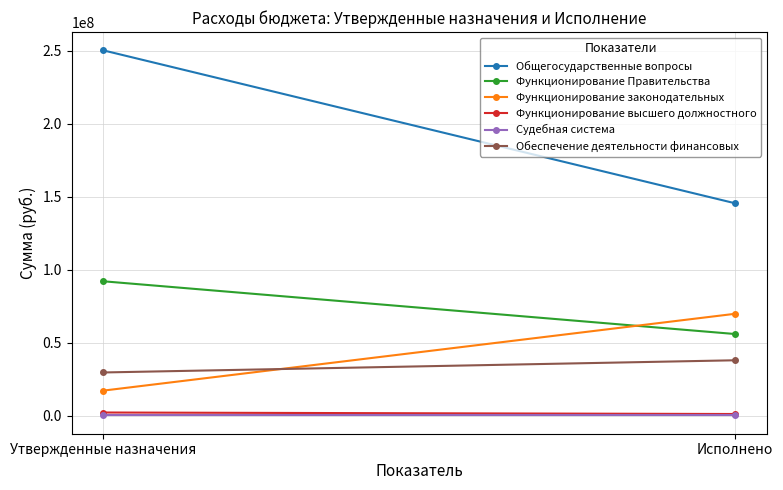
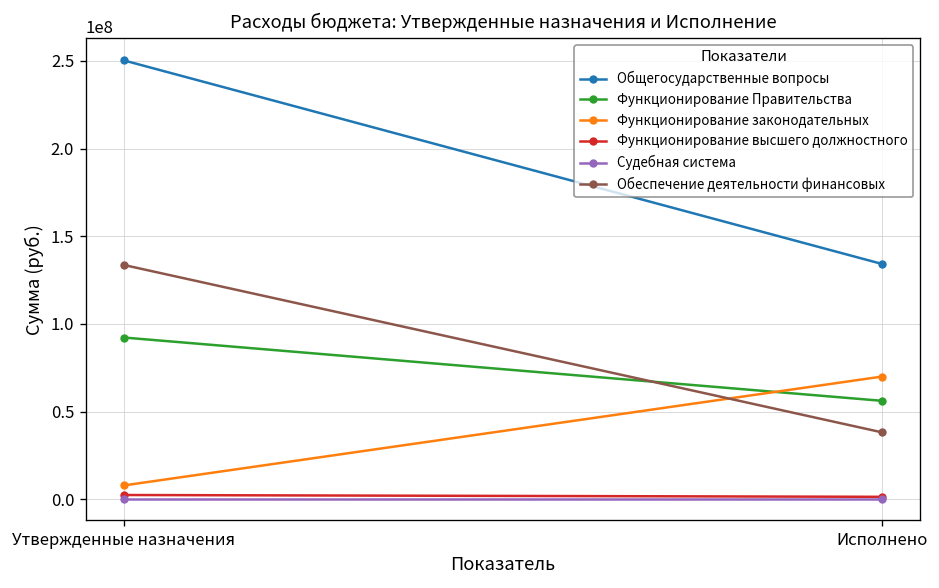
  {
    "Общегосударственные вопросы": {
      "Утвержденные назначения": 250000000,
-     "Исполнено": 146000000
+     "Исполнено": 134000000
    },
    "Функционирование Правительства": {
      "Утвержденные назначения": 92000000,
      "Исполнено": 56000000
    },
    "Функционирование законодательных": {
-     "Утвержденные назначения": 17000000,
+     "Утвержденные назначения": 8000000,
      "Исполнено": 70000000
    },
    "Функционирование высшего должностного": {
      "Утвержденные назначения": 2000000
    },
    "Судебная система": {
      "Утвержденные назначения": 0
    },
    "Обеспечение деятельности финансовых": {
-     "Утвержденные назначения": 30000000,
+     "Утвержденные назначения": 134000000,
      "Исполнено": 38000000
    }
  }
